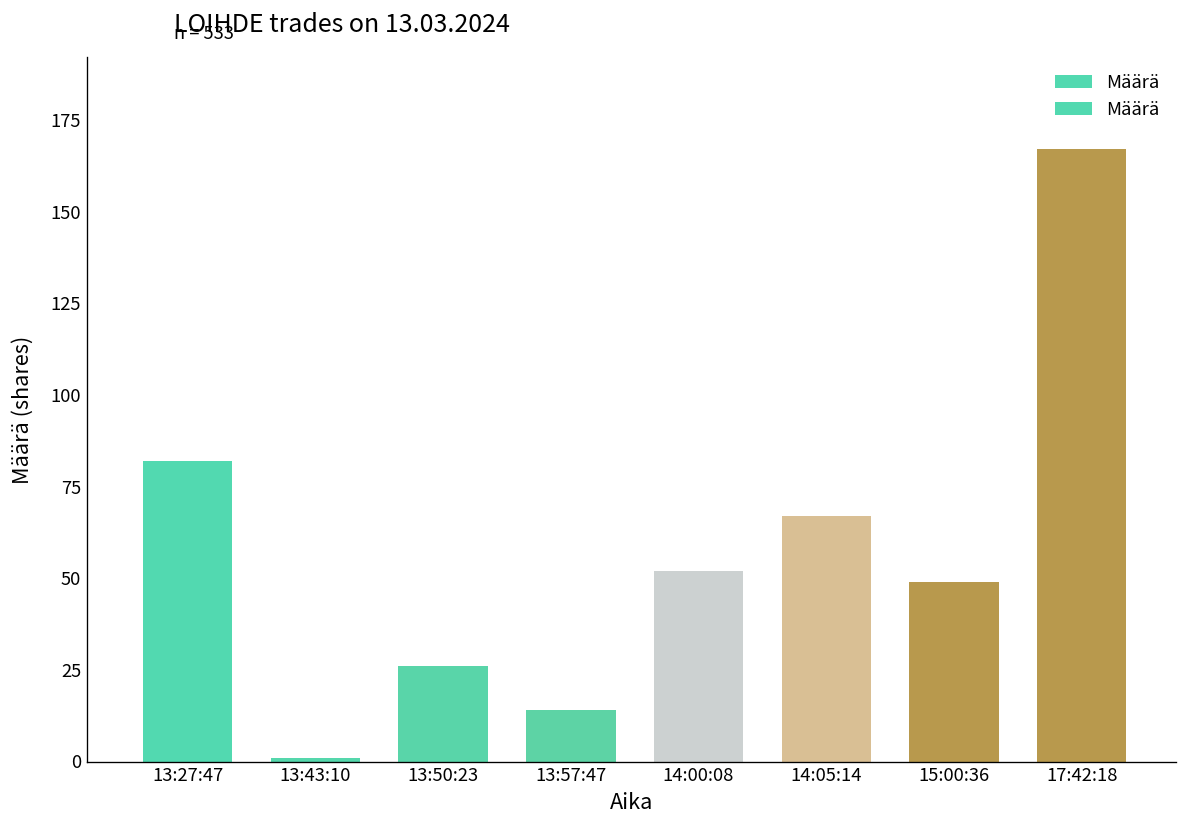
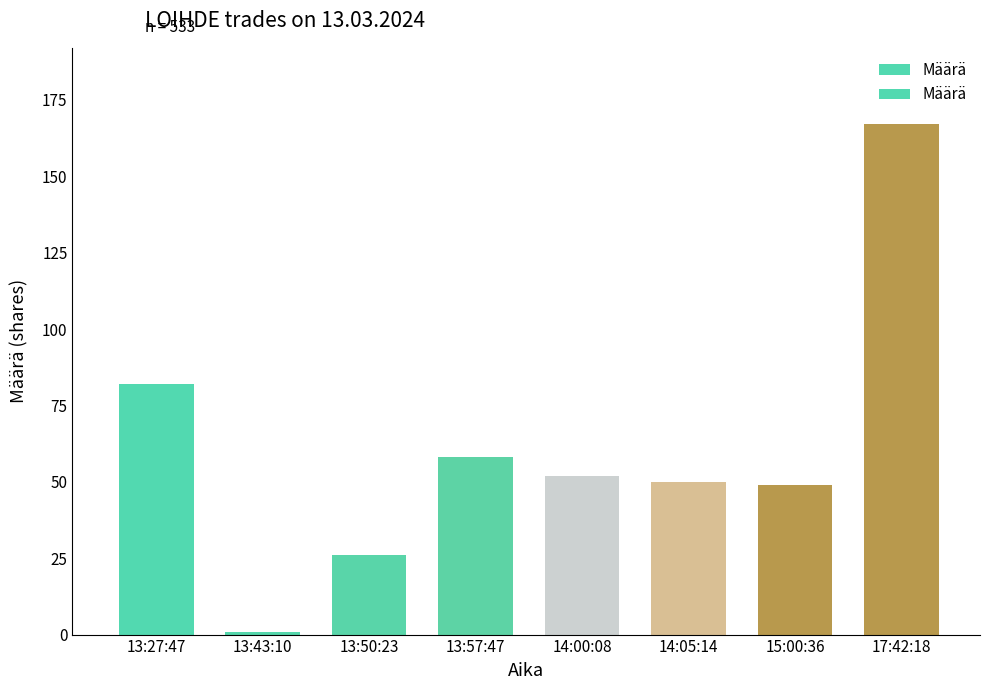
  {
    "13:43:10": 1,
    "13:50:23": 26,
-   "13:57:47": 14,
+   "13:57:47": 58,
    "14:00:08": 52,
-   "14:05:14": 67,
+   "14:05:14": 50,
    "15:00:36": 49,
    "17:42:18": 167
  }
